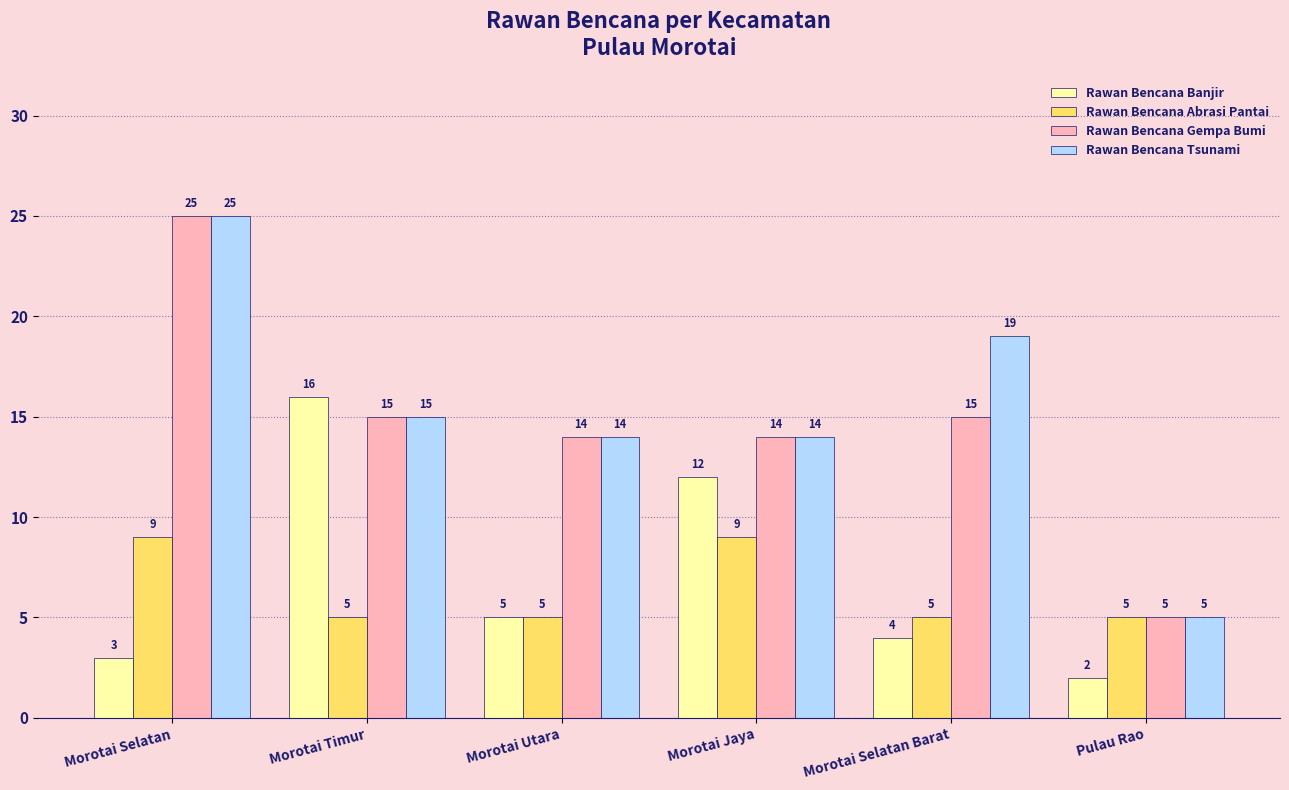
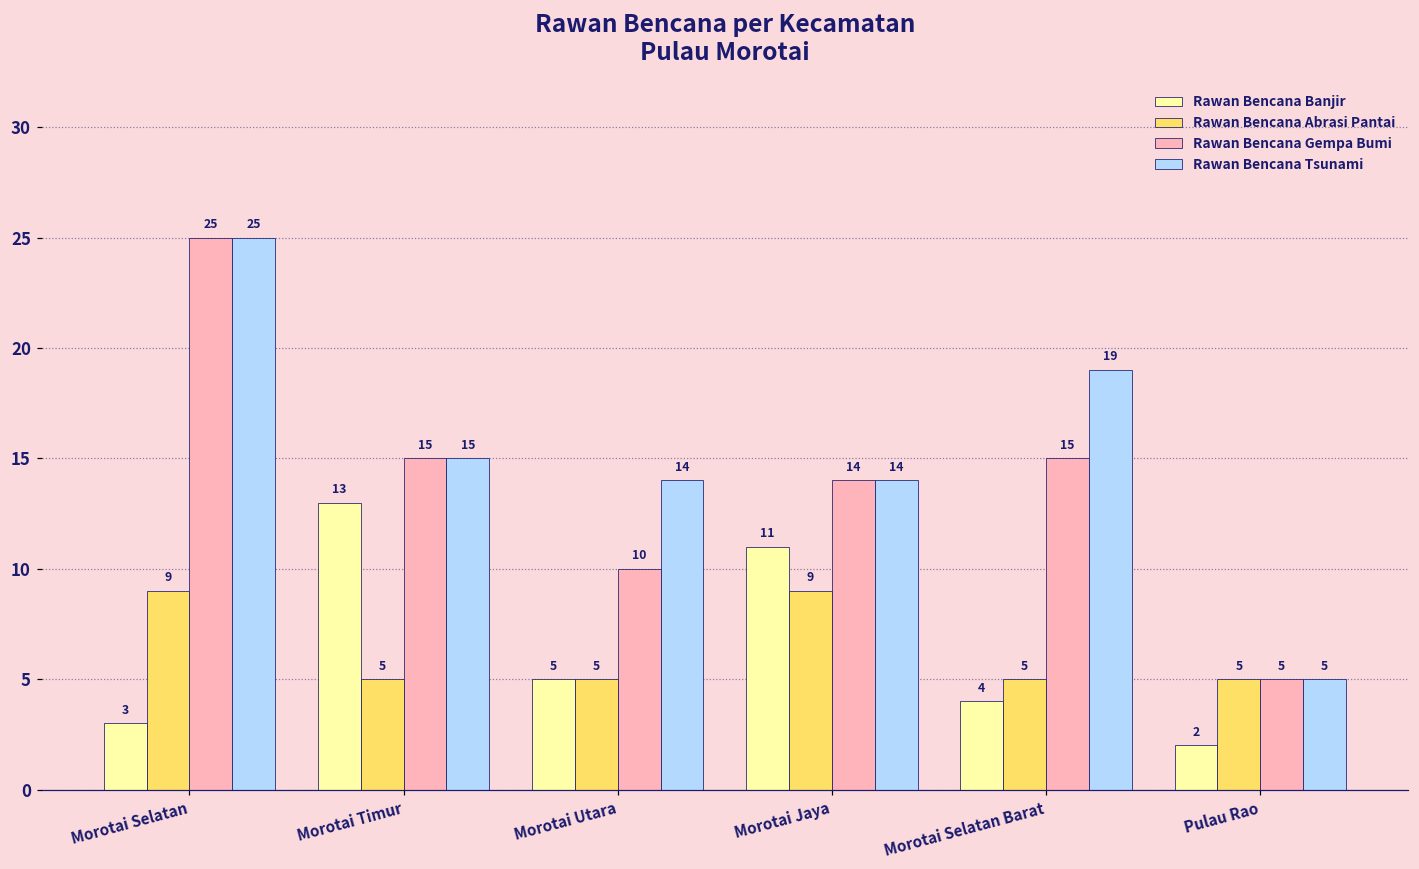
  {
    "Rawan Bencana Banjir": {
      "Morotai Selatan": 3,
-     "Morotai Timur": 16,
+     "Morotai Timur": 13,
      "Morotai Utara": 5,
-     "Morotai Jaya": 12,
+     "Morotai Jaya": 11,
      "Morotai Selatan Barat": 4,
      "Pulau Rao": 2
    },
    "Rawan Bencana Abrasi Pantai": {
      "Morotai Selatan": 9,
      "Morotai Timur": 5,
      "Morotai Utara": 5,
      "Morotai Jaya": 9,
      "Morotai Selatan Barat": 5,
      "Pulau Rao": 5
    },
    "Rawan Bencana Gempa Bumi": {
      "Morotai Selatan": 25,
      "Morotai Timur": 15,
-     "Morotai Utara": 14,
+     "Morotai Utara": 10,
      "Morotai Jaya": 14,
      "Morotai Selatan Barat": 15,
      "Pulau Rao": 5
    },
    "Rawan Bencana Tsunami": {
      "Morotai Selatan": 25,
      "Morotai Timur": 15,
      "Morotai Utara": 14,
      "Morotai Jaya": 14,
      "Morotai Selatan Barat": 19,
      "Pulau Rao": 5
    }
  }
